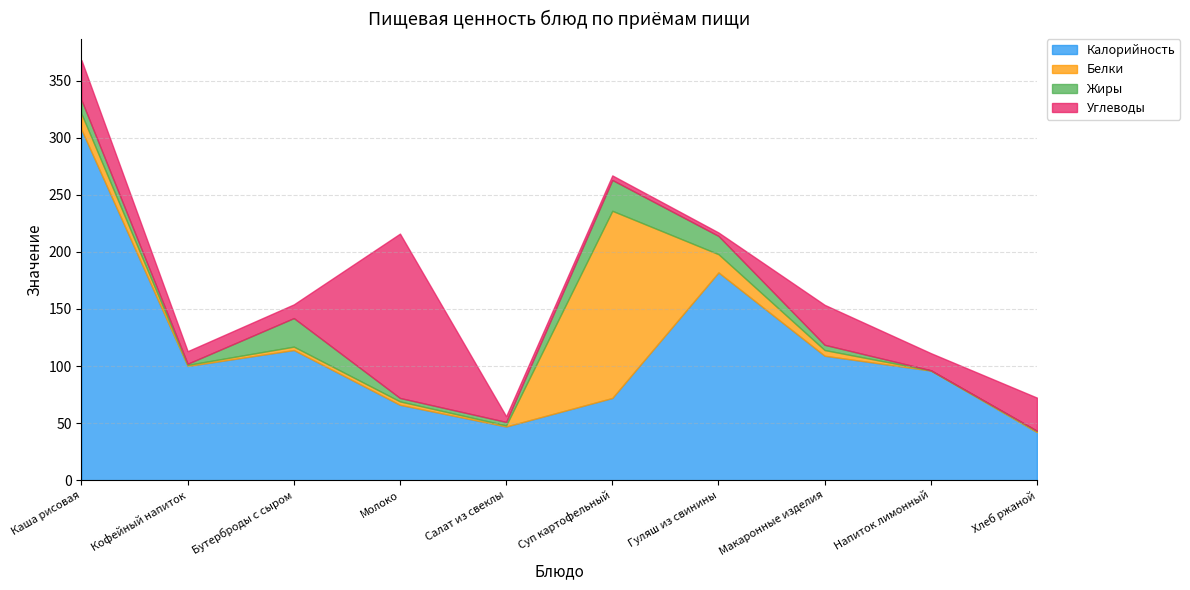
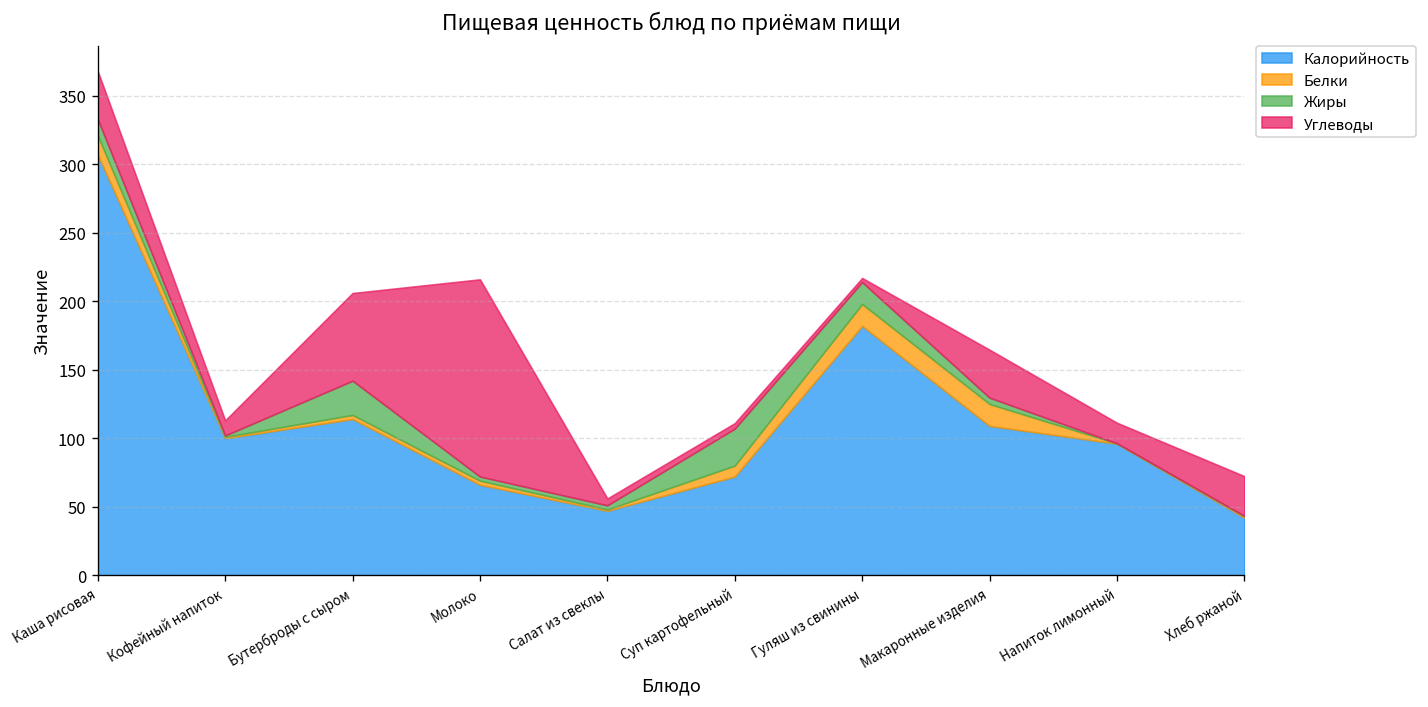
  {
    "Калорийность": {
      "Каша рисовая": 307,
      "Бутерброды с сыром": 114,
      "Молоко": 66,
      "Суп картофельный": 72,
      "Гуляш из свинины": 182,
      "Макаронные изделия": 109
    },
    "Белки": {
      "Каша рисовая": 14,
      "Бутерброды с сыром": 3,
      "Молоко": 3,
-     "Суп картофельный": 164,
+     "Суп картофельный": 8,
      "Гуляш из свинины": 16,
-     "Макаронные изделия": 5
+     "Макаронные изделия": 16
    },
    "Жиры": {
      "Каша рисовая": 12,
      "Бутерброды с сыром": 25,
      "Молоко": 3,
      "Салат из свеклы": 3,
      "Суп картофельный": 27,
      "Гуляш из свинины": 16,
      "Макаронные изделия": 5
    },
    "Углеводы": {
      "Каша рисовая": 35,
      "Кофейный напиток": 11,
-     "Бутерброды с сыром": 12,
+     "Бутерброды с сыром": 64,
      "Молоко": 144,
      "Салат из свеклы": 5,
      "Суп картофельный": 4,
      "Гуляш из свинины": 3,
      "Макаронные изделия": 35,
      "Напиток лимонный": 15,
      "Хлеб ржаной": 29
    }
  }
